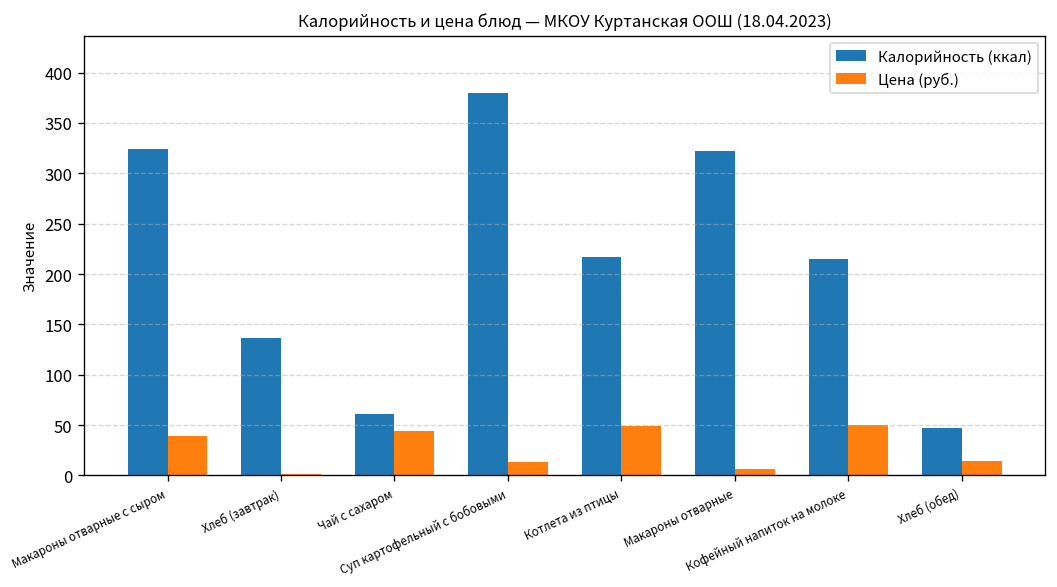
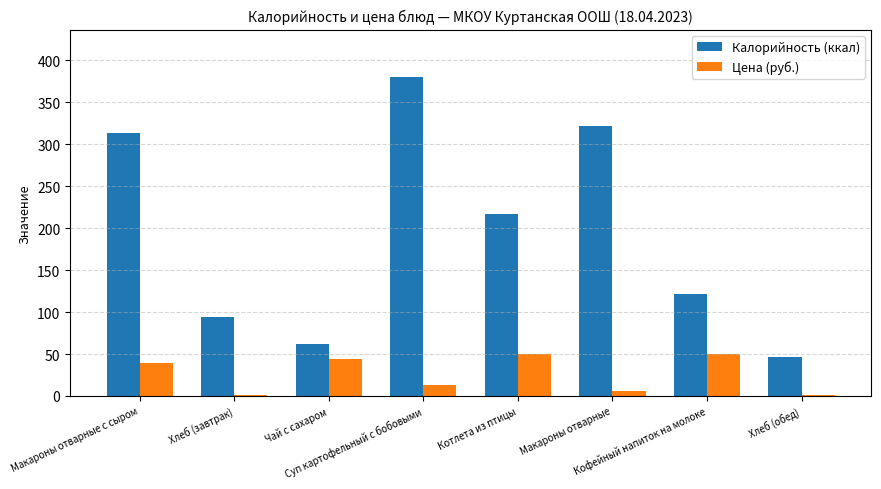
  {
    "Калорийность (ккал)": {
-     "Макароны отварные с сыром": 320,
-     "Хлеб (завтрак)": 140,
+     "Макароны отварные с сыром": 310,
+     "Хлеб (завтрак)": 90,
      "Чай с сахаром": 60,
      "Суп картофельный с бобовыми": 380,
      "Котлета из птицы": 220,
      "Макароны отварные": 320,
-     "Кофейный напиток на молоке": 220,
+     "Кофейный напиток на молоке": 120,
      "Хлеб (обед)": 50
    },
    "Цена (руб.)": {
      "Макароны отварные с сыром": 40,
      "Чай с сахаром": 40,
      "Суп картофельный с бобовыми": 10,
      "Котлета из птицы": 50,
      "Макароны отварные": 10,
      "Кофейный напиток на молоке": 50,
-     "Хлеб (обед)": 10
+     "Хлеб (обед)": 0
    }
  }
